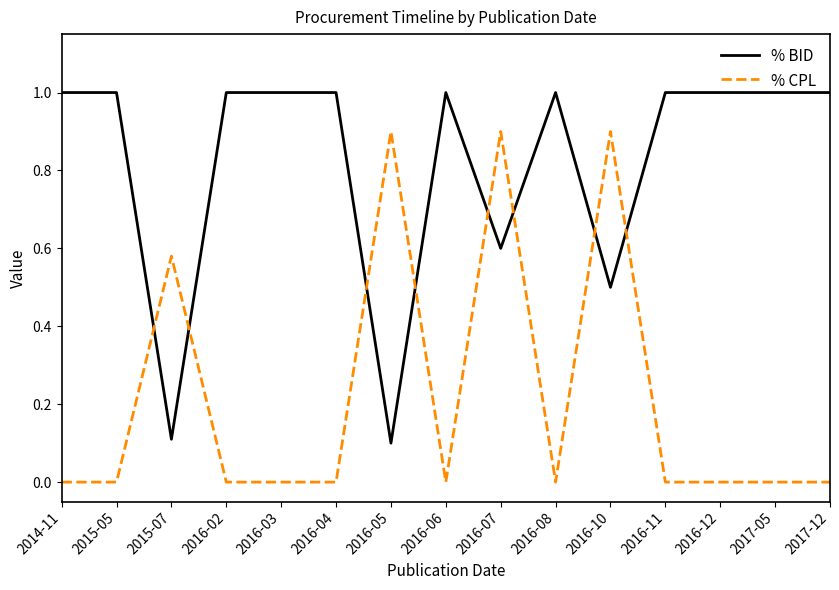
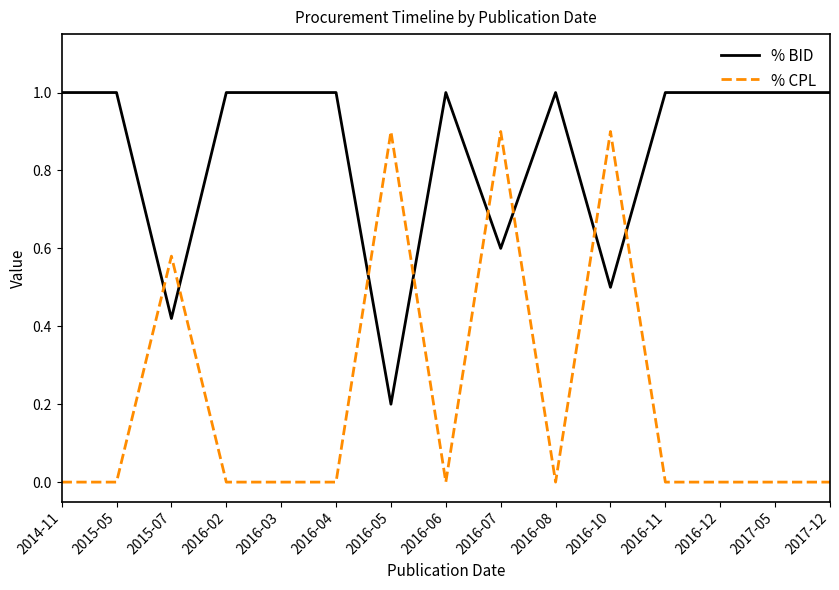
  {
    "% BID": {
      "2014-11": 1.00,
      "2015-05": 1.00,
-     "2015-07": 0.11,
+     "2015-07": 0.42,
      "2016-02": 1.00,
      "2016-03": 1.00,
      "2016-04": 1.00,
-     "2016-05": 0.1,
+     "2016-05": 0.2,
      "2016-06": 1.00,
      "2016-07": 0.60,
      "2016-08": 1.00,
      "2016-10": 0.50,
      "2016-11": 1.00,
      "2016-12": 1.00,
      "2017-05": 1.00,
      "2017-12": 1.00
    },
    "% CPL": {
      "2014-11": 0.00,
      "2015-05": 0.00,
      "2015-07": 0.58,
      "2016-02": 0.00,
      "2016-03": 0.00,
      "2016-04": 0.00,
      "2016-05": 0.90,
      "2016-06": 0.00,
      "2016-07": 0.90,
      "2016-08": 0.00,
      "2016-10": 0.90,
      "2016-11": 0.00,
      "2016-12": 0.00,
      "2017-05": 0.00,
      "2017-12": 0.00
    }
  }
